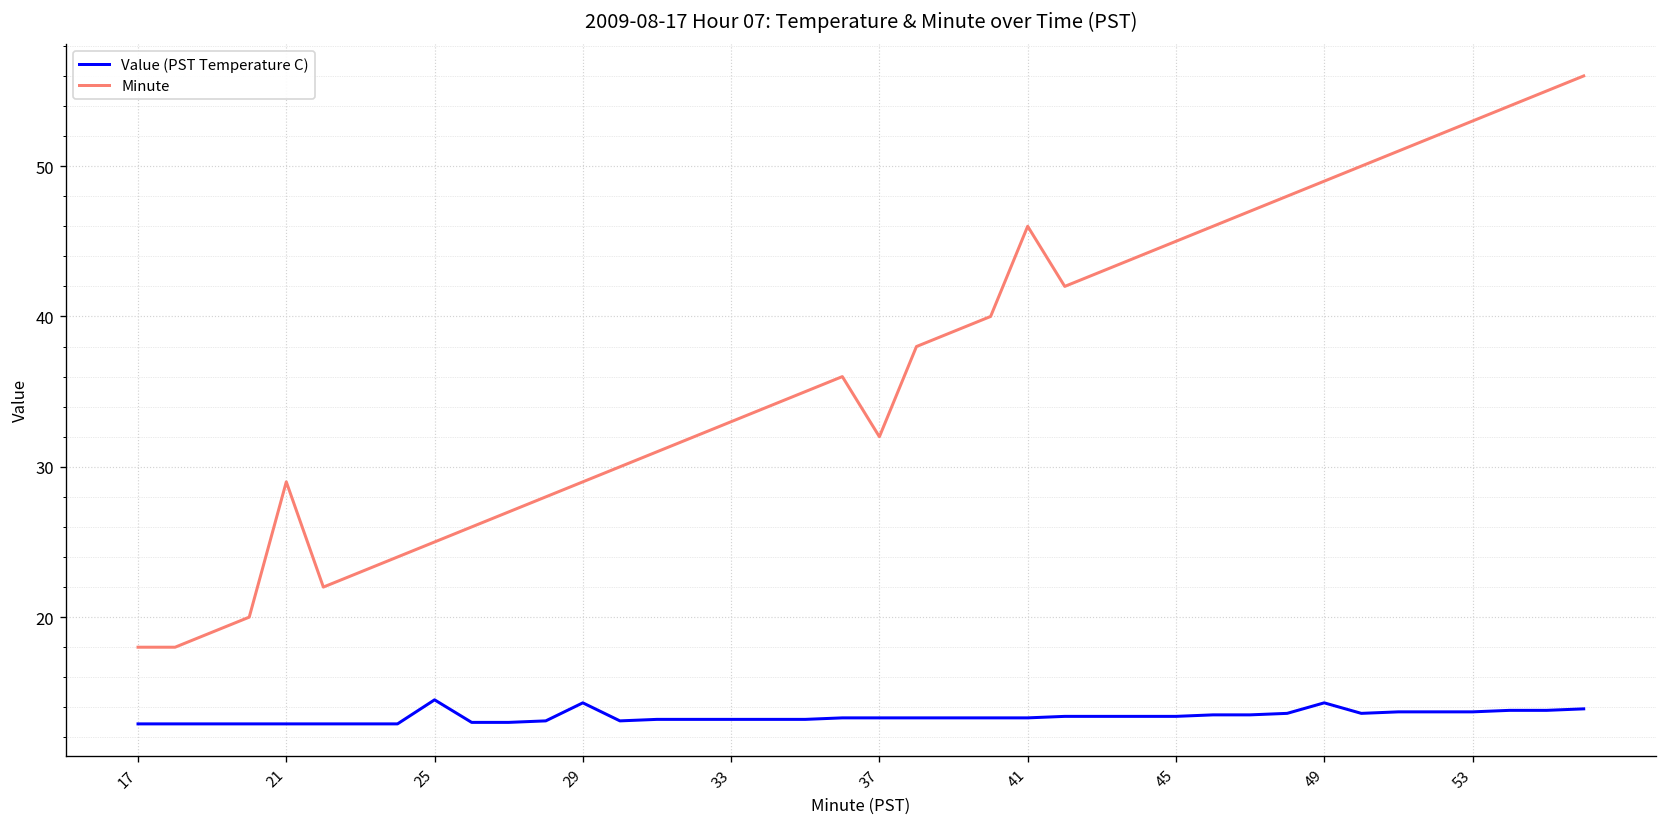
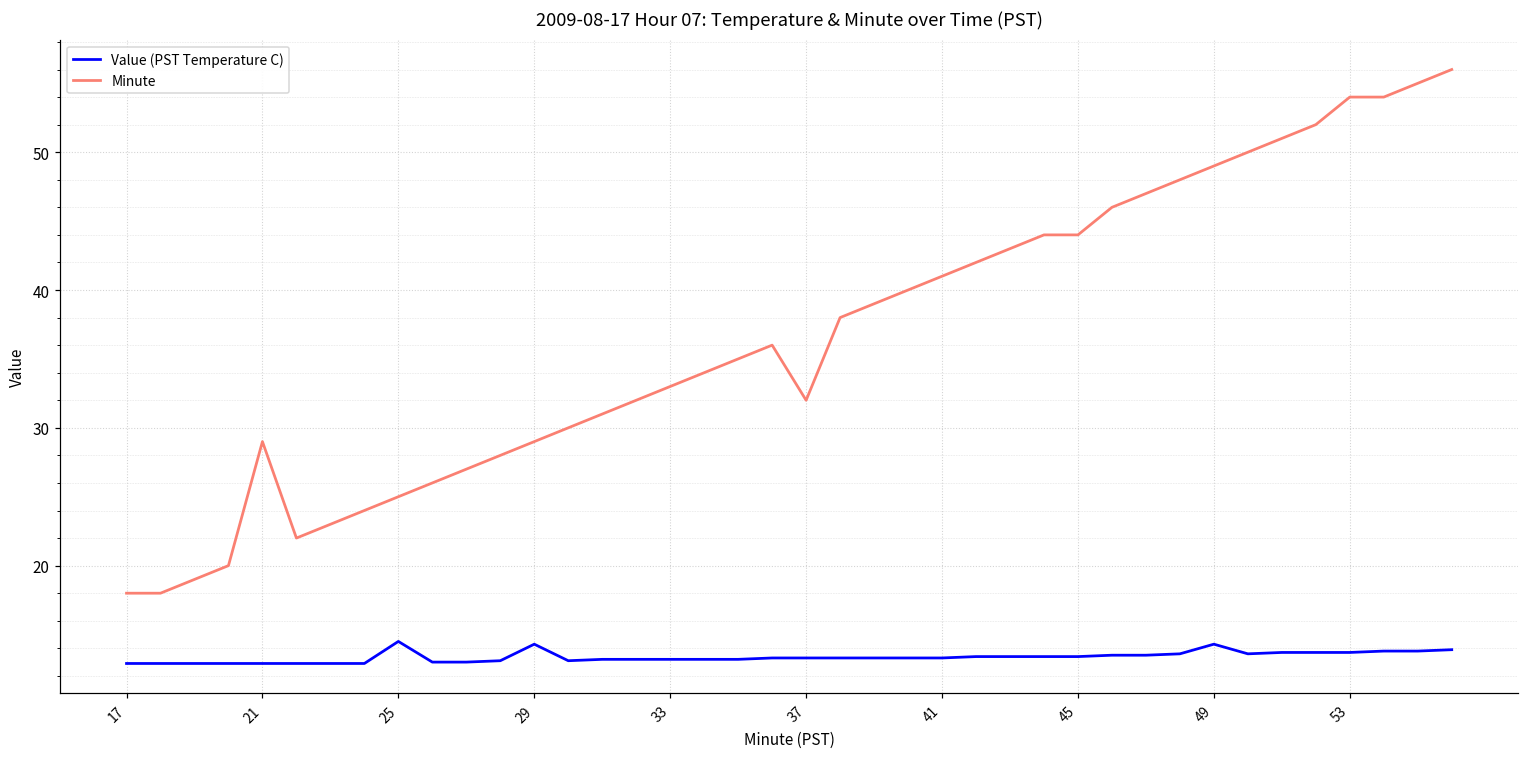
  {
    "Value (PST Temperature C)": {
      "17": 13,
      "21": 13,
      "25": 14.5,
      "29": 14.3,
      "33": 13.2,
      "37": 13.3,
      "41": 13.3,
      "45": 13.4,
      "49": 14.3,
      "53": 13.7
    },
    "Minute": {
      "17": 18,
      "21": 29,
      "25": 25,
      "29": 29,
      "33": 33,
      "37": 32,
-     "41": 46,
-     "45": 45,
+     "41": 41,
+     "45": 44,
      "49": 49,
-     "53": 53
+     "53": 54
    }
  }
